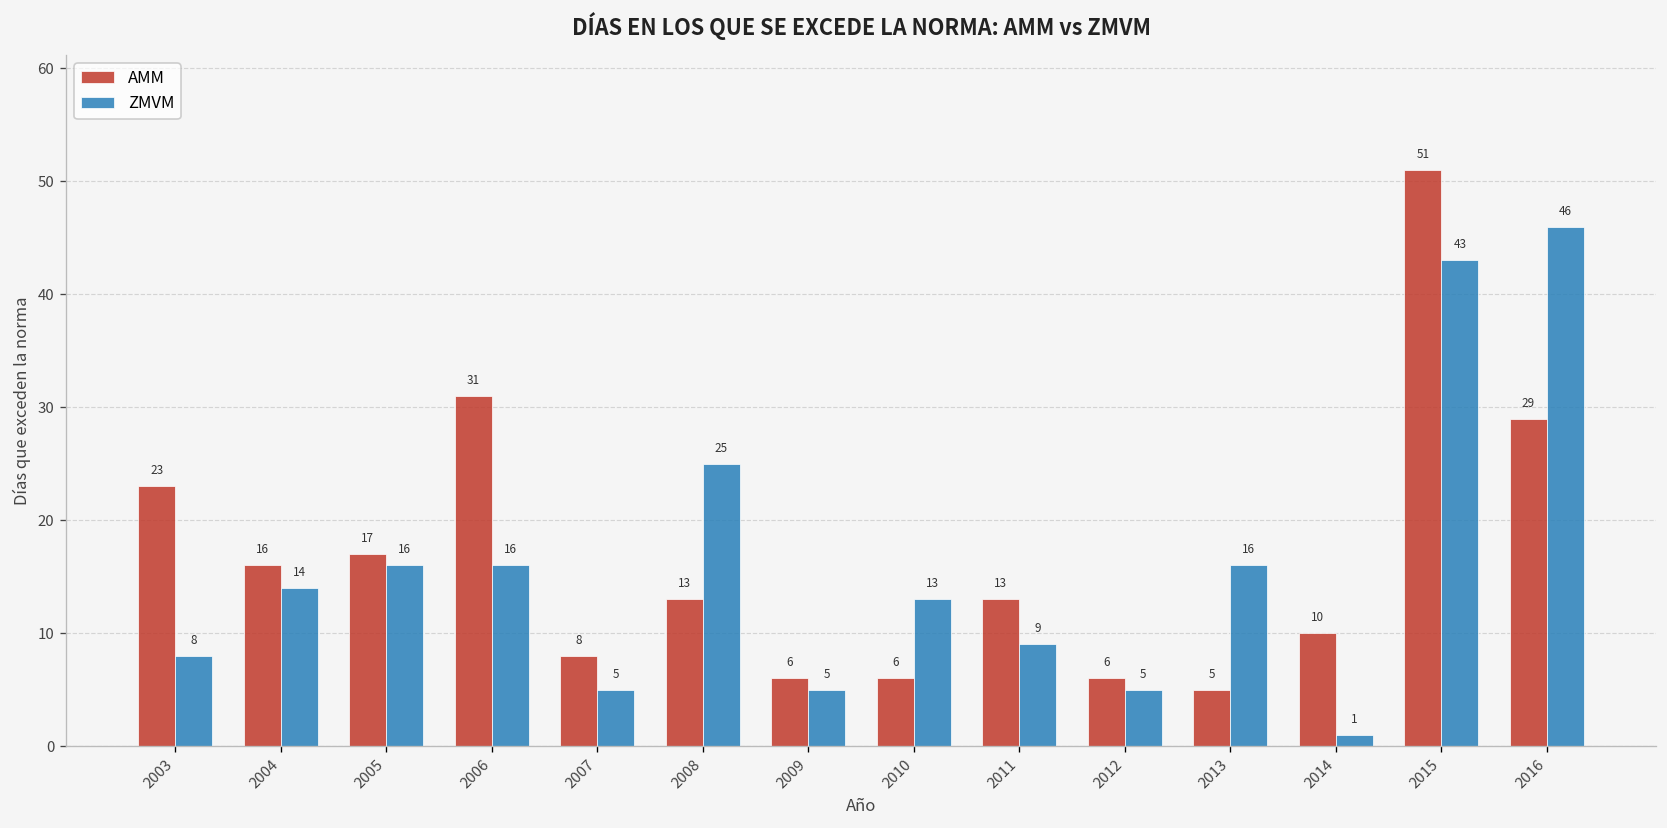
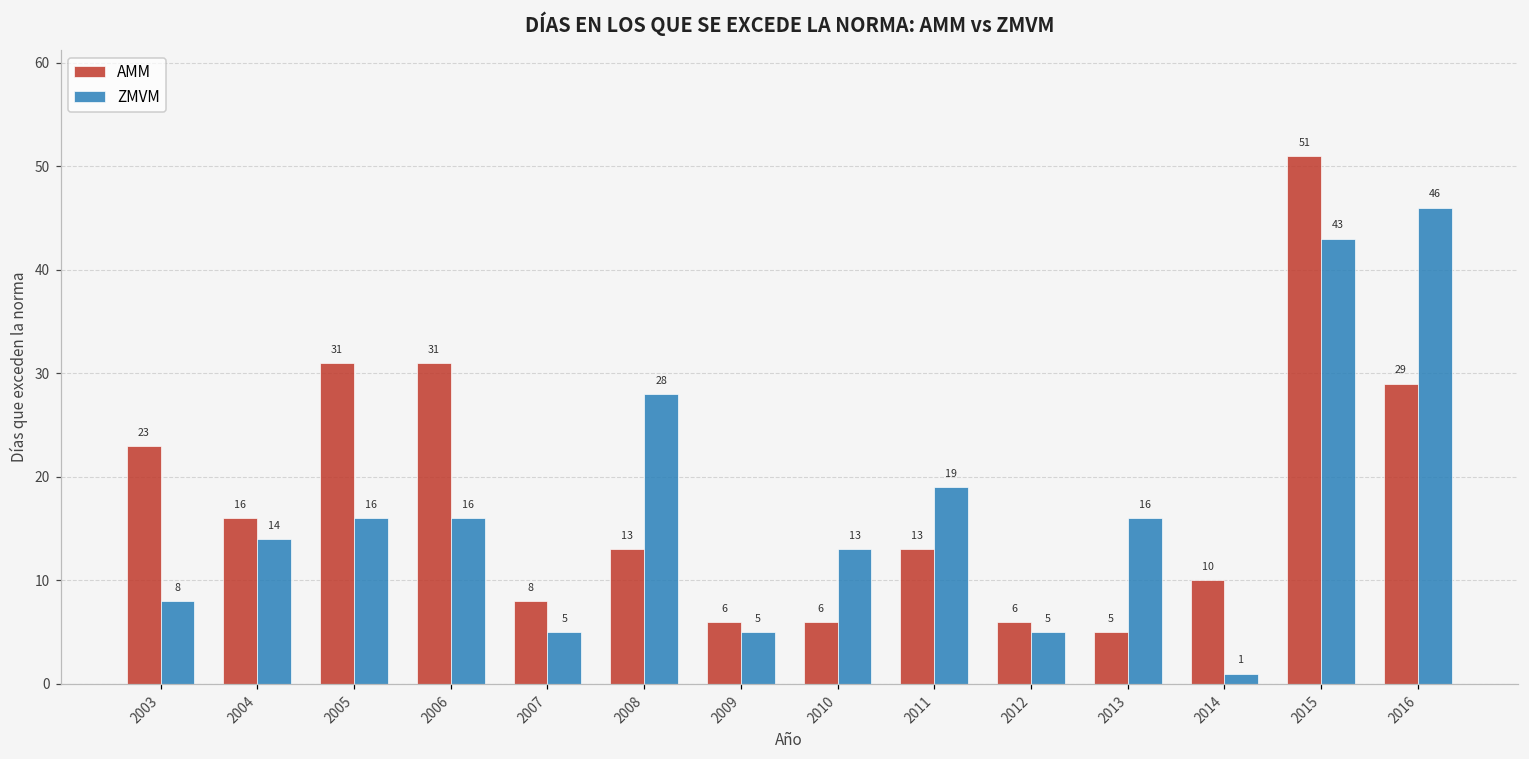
  {
    "AMM": {
      "2003": 23,
      "2004": 16,
-     "2005": 17,
+     "2005": 31,
      "2006": 31,
      "2007": 8,
      "2008": 13,
      "2009": 6,
      "2010": 6,
      "2011": 13,
      "2012": 6,
      "2013": 5,
      "2014": 10,
      "2015": 51,
      "2016": 29
    },
    "ZMVM": {
      "2003": 8,
      "2004": 14,
      "2005": 16,
      "2006": 16,
      "2007": 5,
-     "2008": 25,
+     "2008": 28,
      "2009": 5,
      "2010": 13,
-     "2011": 9,
+     "2011": 19,
      "2012": 5,
      "2013": 16,
      "2014": 1,
      "2015": 43,
      "2016": 46
    }
  }
